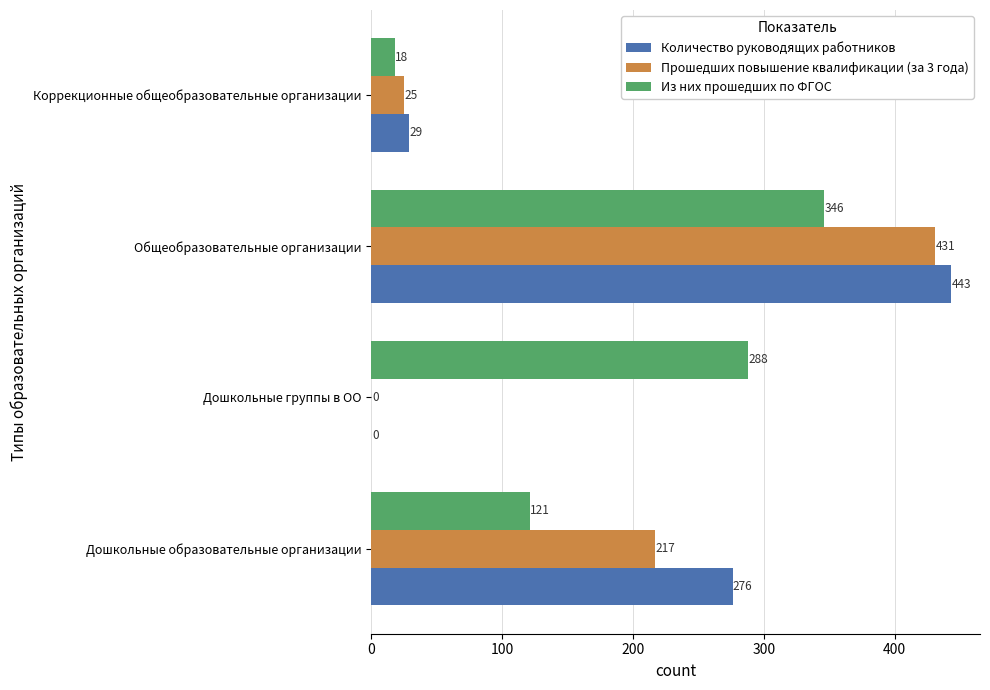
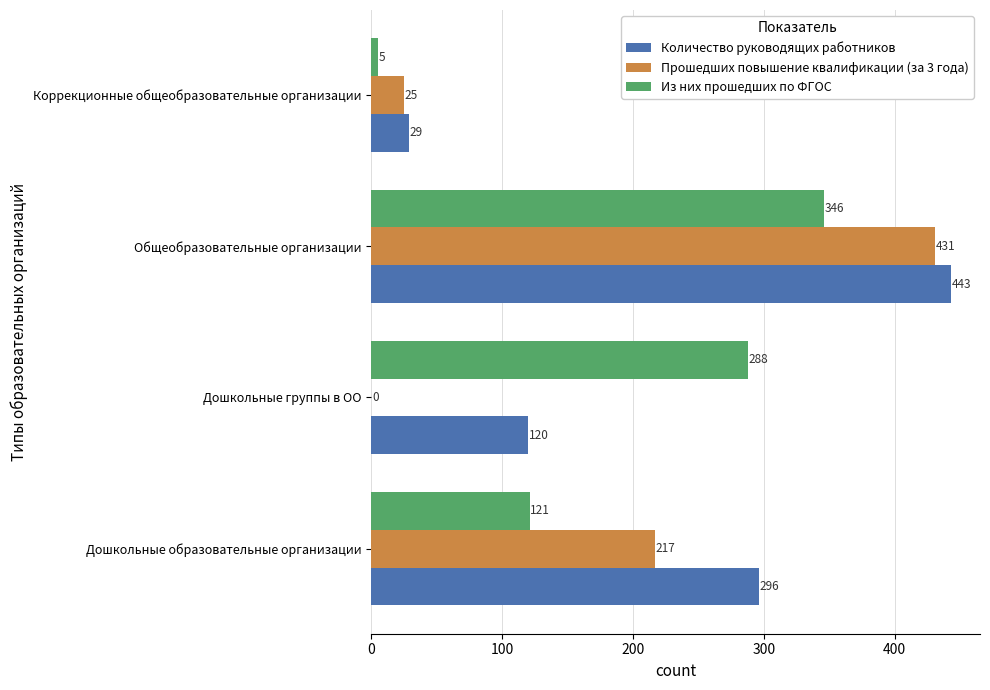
  {
    "Количество руководящих работников": {
      "Коррекционные общеобразовательные организации": 29,
      "Общеобразовательные организации": 443,
-     "Дошкольные группы в ОО": 0,
-     "Дошкольные образовательные организации": 276
+     "Дошкольные группы в ОО": 120,
+     "Дошкольные образовательные организации": 296
    },
    "Прошедших повышение квалификации (за 3 года)": {
      "Коррекционные общеобразовательные организации": 25,
      "Общеобразовательные организации": 431,
      "Дошкольные группы в ОО": 0,
      "Дошкольные образовательные организации": 217
    },
    "Из них прошедших по ФГОС": {
-     "Коррекционные общеобразовательные организации": 18,
+     "Коррекционные общеобразовательные организации": 5,
      "Общеобразовательные организации": 346,
      "Дошкольные группы в ОО": 288,
      "Дошкольные образовательные организации": 121
    }
  }
